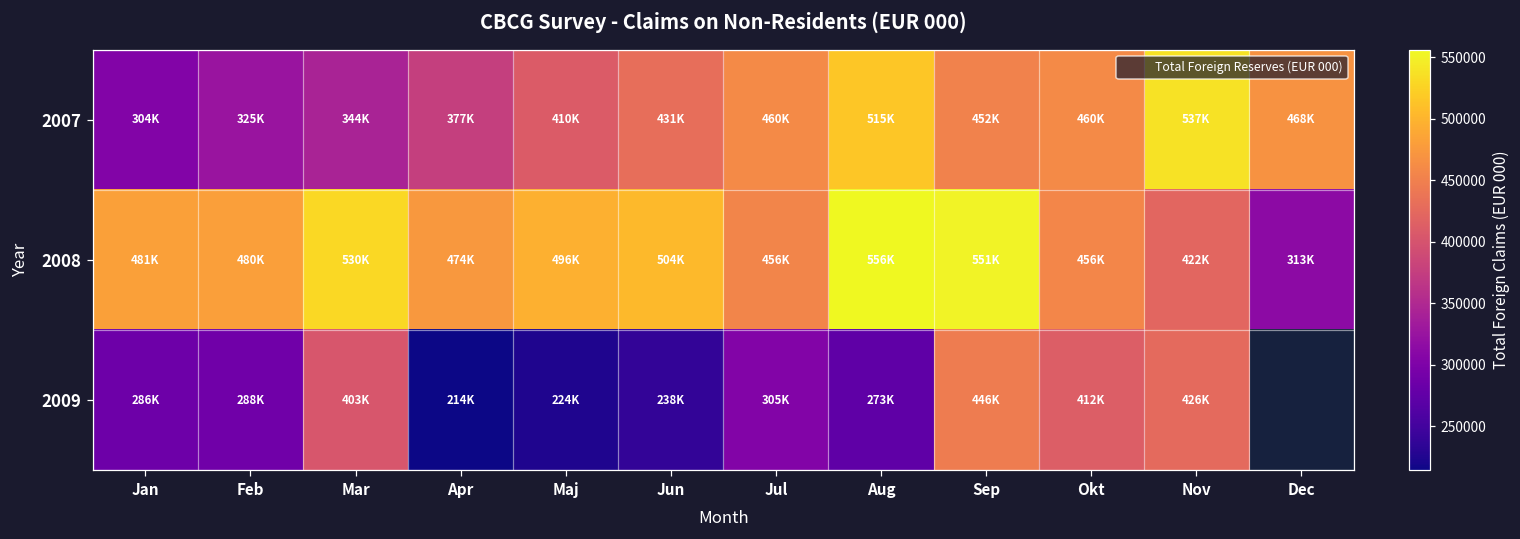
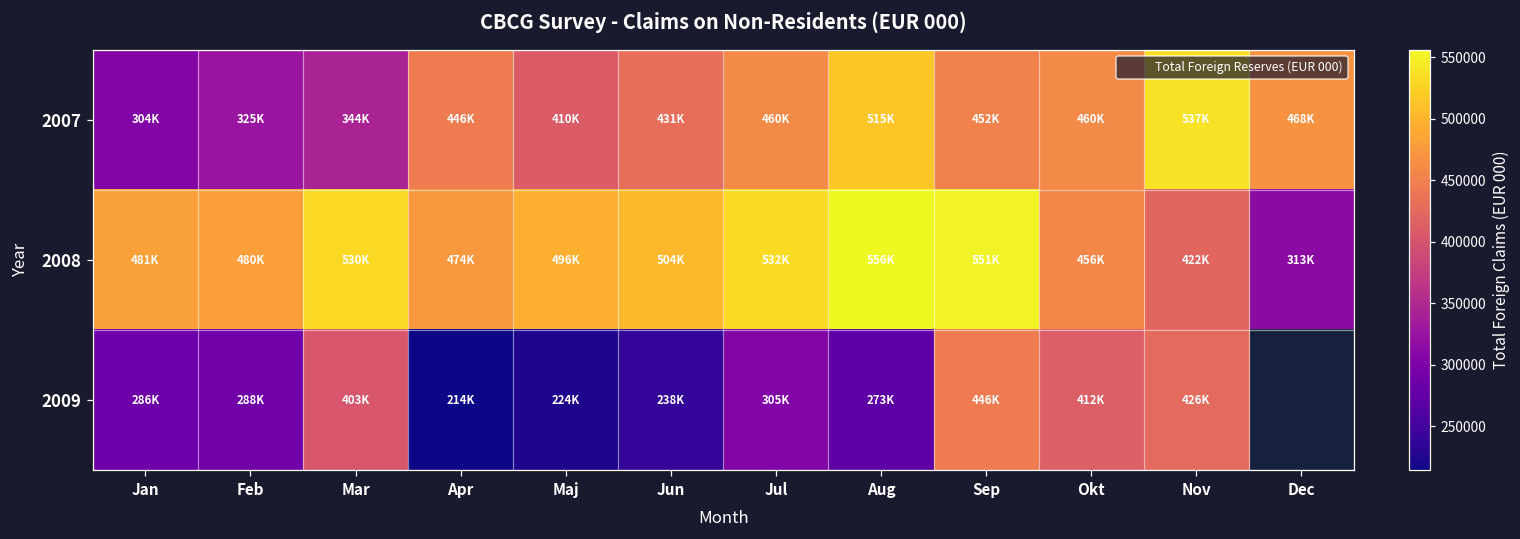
  {
    "2007": {
      "Jan": "304K",
      "Feb": "325K",
      "Mar": "344K",
-     "Apr": "377K",
+     "Apr": "446K",
      "Maj": "410K",
      "Jun": "431K",
      "Jul": "460K",
      "Aug": "515K",
      "Sep": "452K",
      "Okt": "460K",
      "Nov": "537K",
      "Dec": "468K"
    },
    "2008": {
      "Jan": "481K",
      "Feb": "480K",
      "Mar": "530K",
      "Apr": "474K",
      "Maj": "496K",
      "Jun": "504K",
-     "Jul": "456K",
+     "Jul": "532K",
      "Aug": "556K",
      "Sep": "551K",
      "Okt": "456K",
      "Nov": "422K",
      "Dec": "313K"
    },
    "2009": {
      "Jan": "286K",
      "Feb": "288K",
      "Mar": "403K",
      "Apr": "214K",
      "Maj": "224K",
      "Jun": "238K",
      "Jul": "305K",
      "Aug": "273K",
      "Sep": "446K",
      "Okt": "412K",
      "Nov": "426K"
    }
  }
